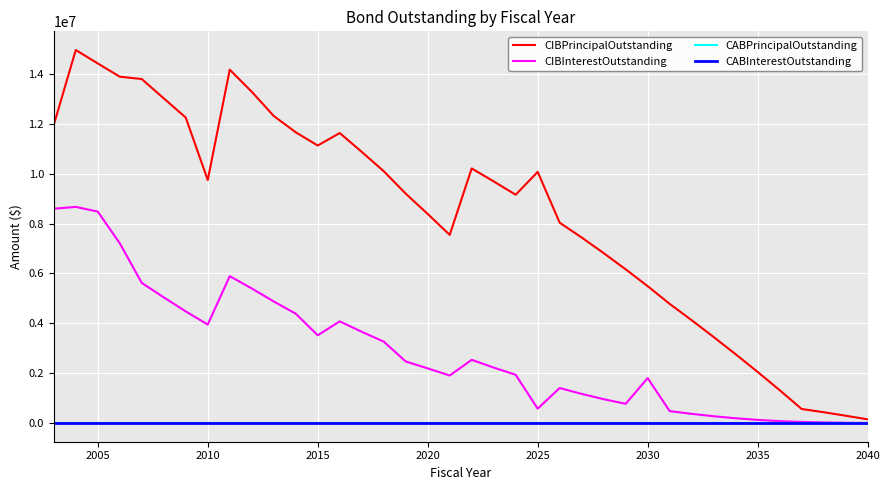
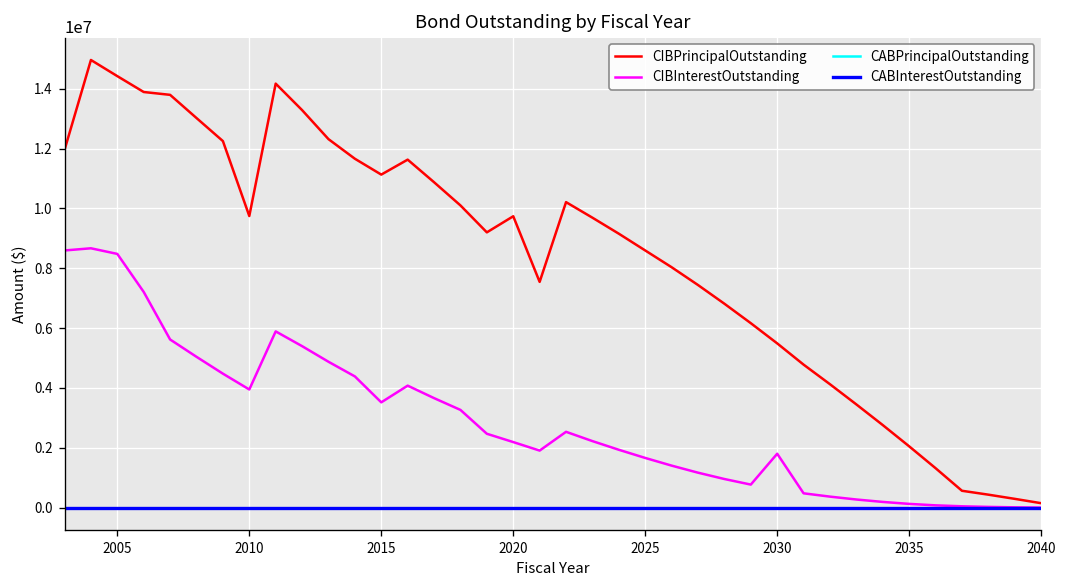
  {
    "CIBPrincipalOutstanding": {
      "2005": 14400000,
      "2010": 9700000,
      "2015": 11100000,
-     "2020": 8400000,
-     "2025": 10100000,
+     "2020": 9700000,
+     "2025": 8600000,
      "2030": 5500000,
      "2035": 2100000,
      "2040": 200000
    },
    "CIBInterestOutstanding": {
      "2005": 8500000,
      "2010": 3900000,
      "2015": 3500000,
      "2020": 2200000,
-     "2025": 600000,
+     "2025": 1700000,
      "2030": 1800000,
      "2035": 100000
    },
    "CABInterestOutstanding": {
      "2005": 0,
      "2010": 0,
      "2015": 0,
      "2020": 0,
      "2025": 0,
      "2030": 0,
      "2035": 0
    }
  }
